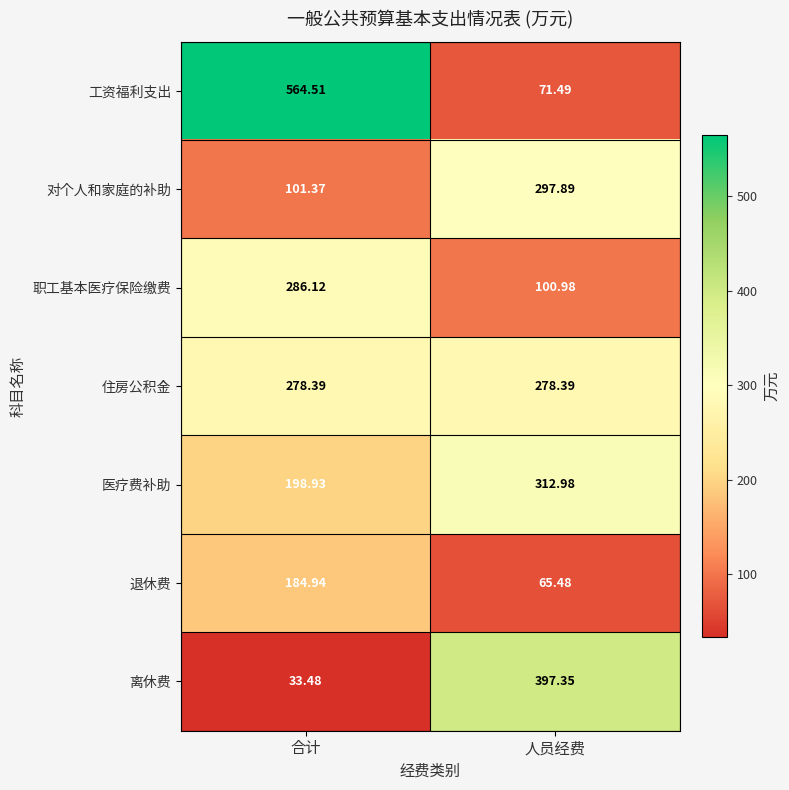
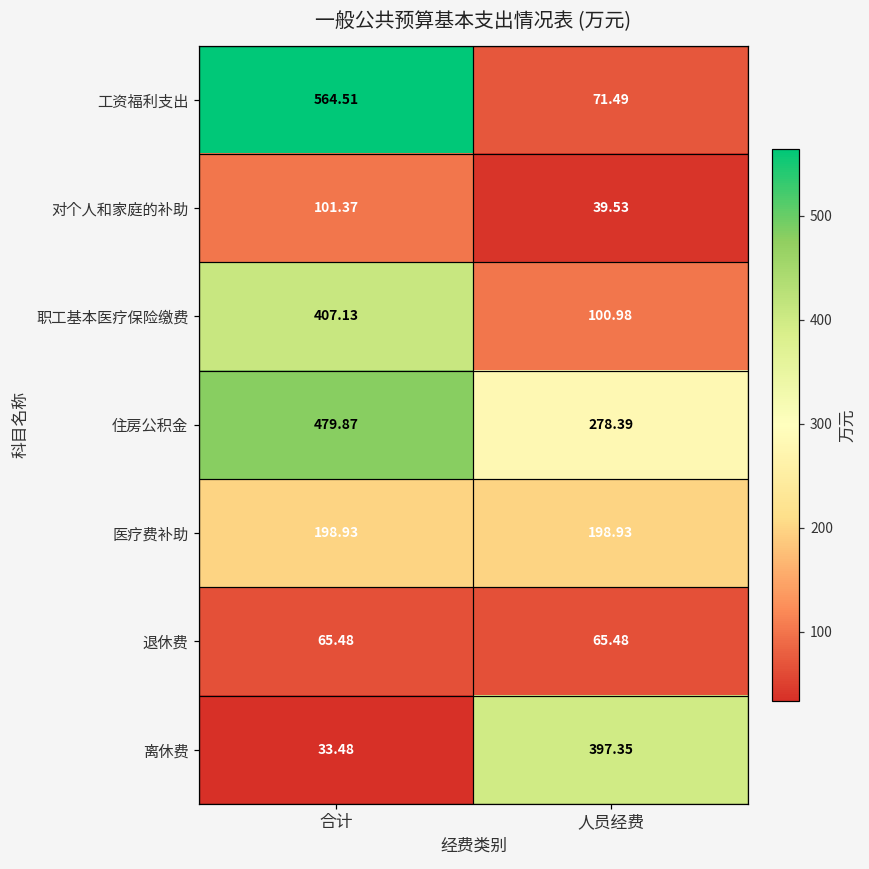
  {
    "工资福利支出": {
      "合计": 564.51,
      "人员经费": 71.49
    },
    "对个人和家庭的补助": {
      "合计": 101.37,
-     "人员经费": 297.89
+     "人员经费": 39.53
    },
    "职工基本医疗保险缴费": {
-     "合计": 286.12,
+     "合计": 407.13,
      "人员经费": 100.98
    },
    "住房公积金": {
-     "合计": 278.39,
+     "合计": 479.87,
      "人员经费": 278.39
    },
    "医疗费补助": {
      "合计": 198.93,
-     "人员经费": 312.98
+     "人员经费": 198.93
    },
    "退休费": {
-     "合计": 184.94,
+     "合计": 65.48,
      "人员经费": 65.48
    },
    "离休费": {
      "合计": 33.48,
      "人员经费": 397.35
    }
  }
